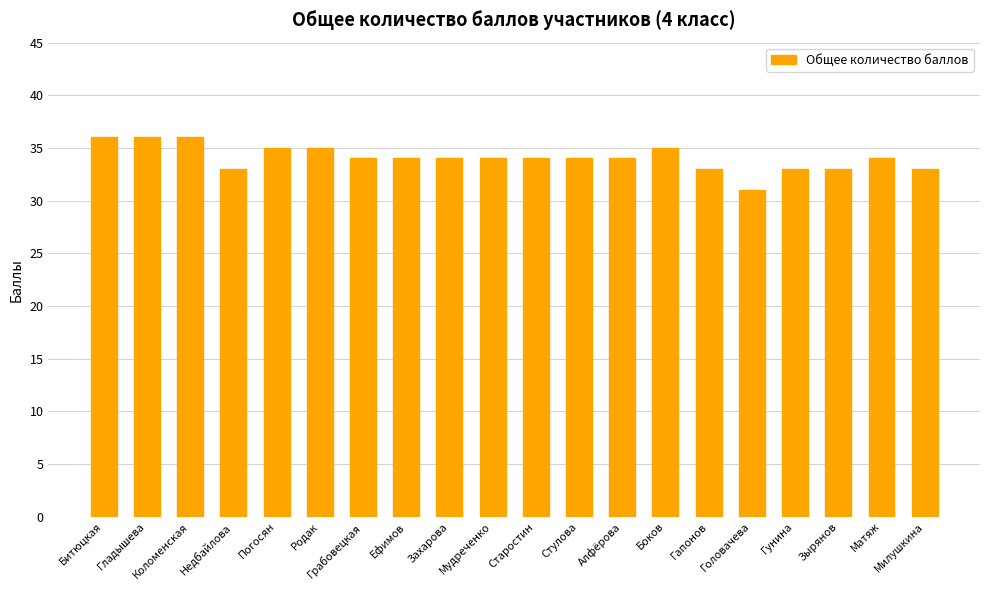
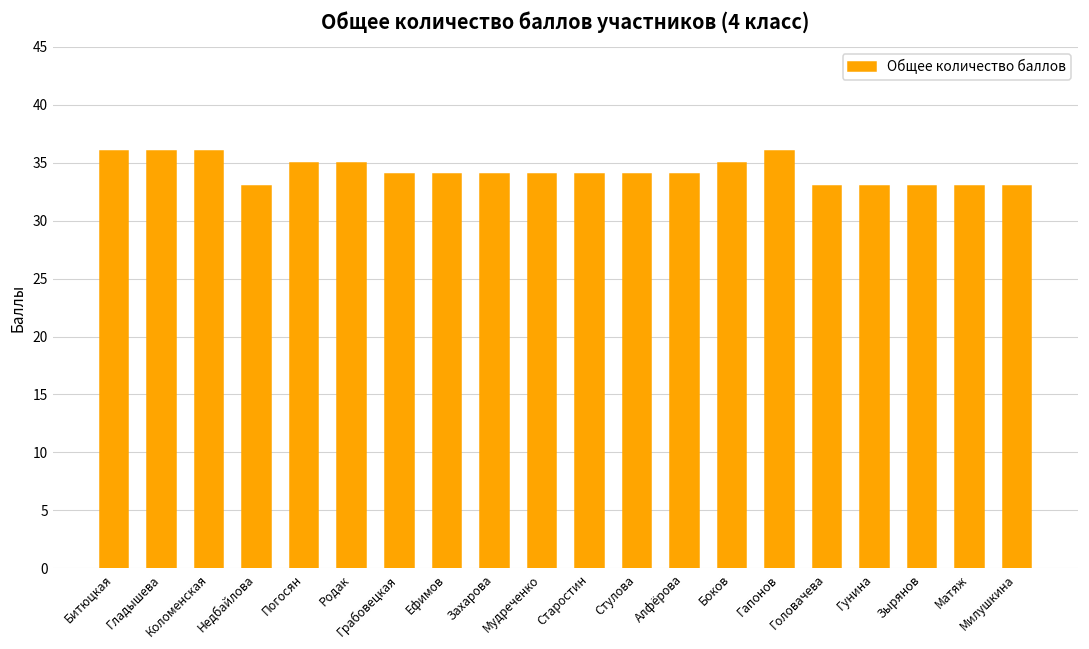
  {
    "Битюцкая": 36,
    "Гладышева": 36,
    "Коломенская": 36,
    "Недбайлова": 33,
    "Погосян": 35,
    "Родак": 35,
    "Грабовецкая": 34,
    "Ефимов": 34,
    "Захарова": 34,
    "Мудреченко": 34,
    "Старостин": 34,
    "Стулова": 34,
    "Алфёрова": 34,
    "Боков": 35,
-   "Гапонов": 33,
-   "Головачева": 31,
+   "Гапонов": 36,
+   "Головачева": 33,
    "Гунина": 33,
    "Зырянов": 33,
-   "Матяж": 34,
+   "Матяж": 33,
    "Милушкина": 33
  }
